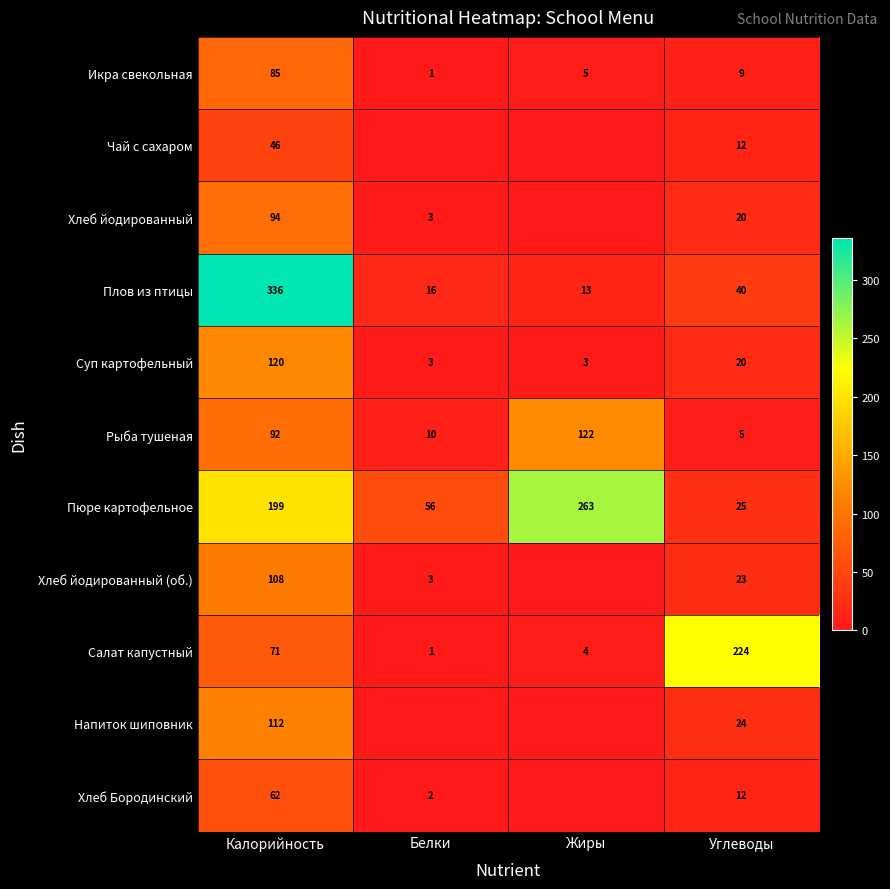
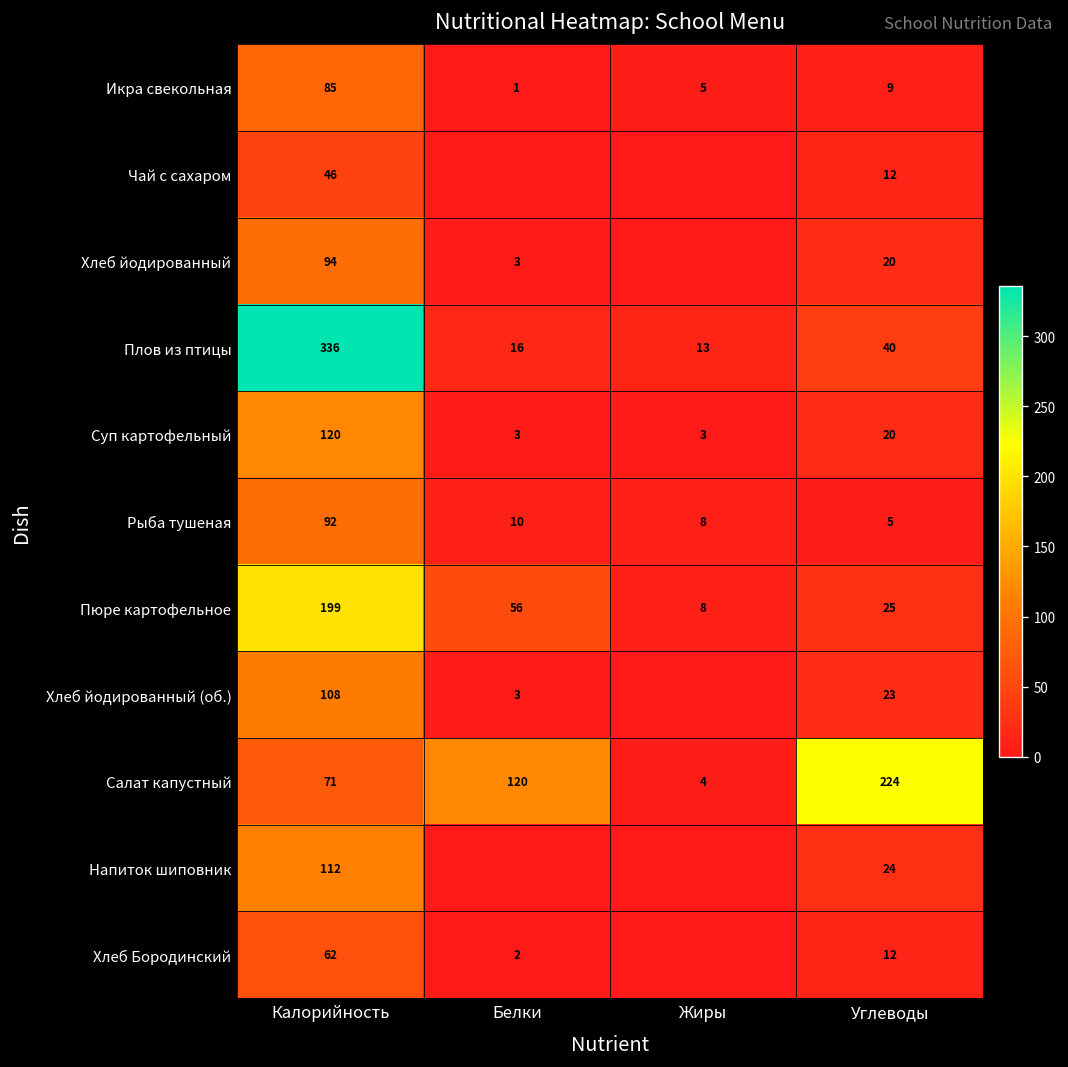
  {
    "Икра свекольная": {
      "Калорийность": 85,
      "Белки": 1,
      "Жиры": 5,
      "Углеводы": 9
    },
    "Чай с сахаром": {
      "Калорийность": 46,
      "Углеводы": 12
    },
    "Хлеб йодированный": {
      "Калорийность": 94,
      "Белки": 3,
      "Углеводы": 20
    },
    "Плов из птицы": {
      "Калорийность": 336,
      "Белки": 16,
      "Жиры": 13,
      "Углеводы": 40
    },
    "Суп картофельный": {
      "Калорийность": 120,
      "Белки": 3,
      "Жиры": 3,
      "Углеводы": 20
    },
    "Рыба тушеная": {
      "Калорийность": 92,
      "Белки": 10,
-     "Жиры": 122,
+     "Жиры": 8,
      "Углеводы": 5
    },
    "Пюре картофельное": {
      "Калорийность": 199,
      "Белки": 56,
-     "Жиры": 263,
+     "Жиры": 8,
      "Углеводы": 25
    },
    "Хлеб йодированный (об.)": {
      "Калорийность": 108,
      "Белки": 3,
      "Углеводы": 23
    },
    "Салат капустный": {
      "Калорийность": 71,
-     "Белки": 1,
+     "Белки": 120,
      "Жиры": 4,
      "Углеводы": 224
    },
    "Напиток шиповник": {
      "Калорийность": 112,
      "Углеводы": 24
    },
    "Хлеб Бородинский": {
      "Калорийность": 62,
      "Белки": 2,
      "Углеводы": 12
    }
  }
